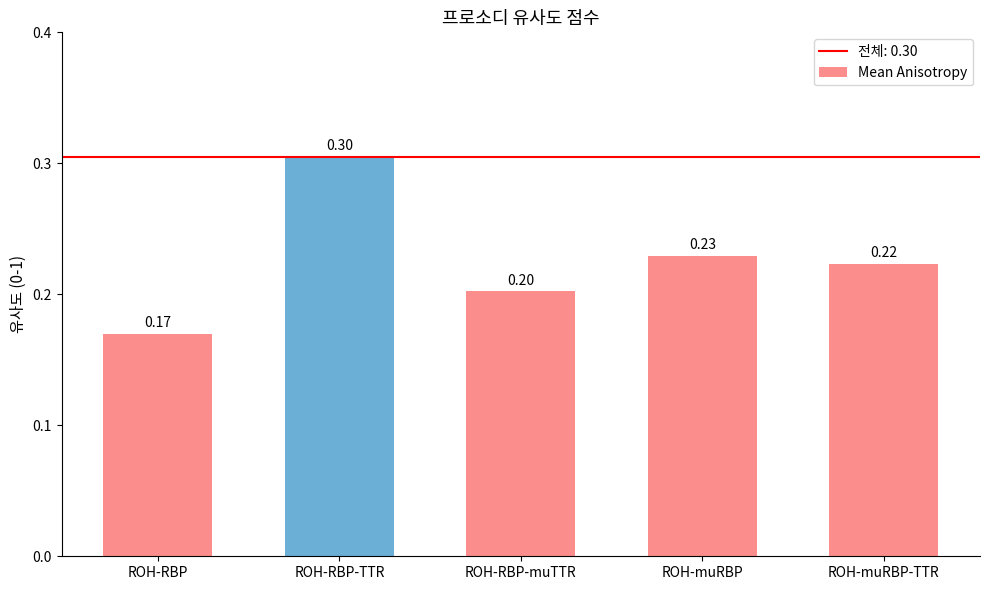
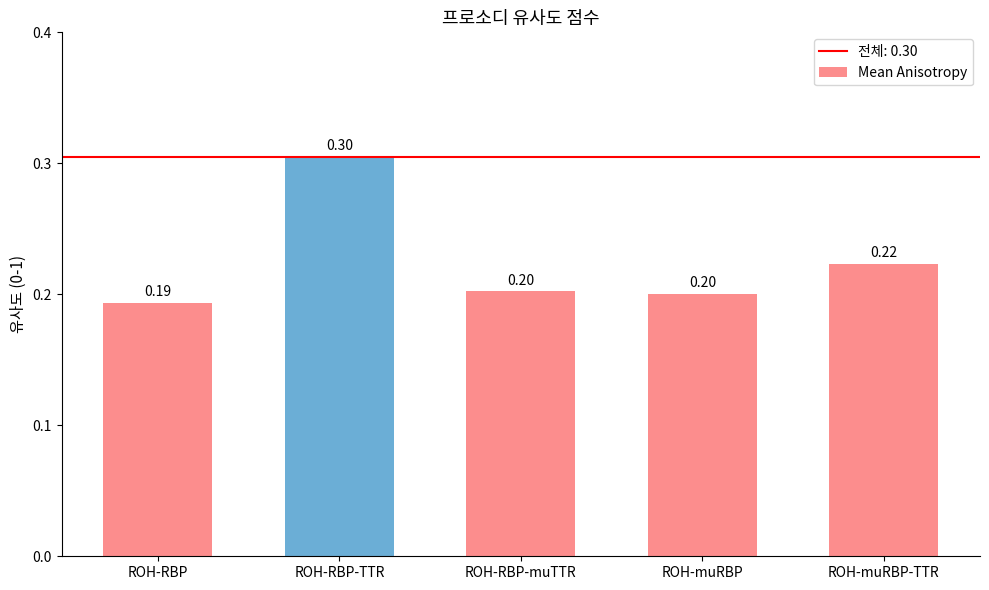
  {
-   "ROH-RBP": 0.17,
+   "ROH-RBP": 0.19,
    "ROH-RBP-TTR": 0.30,
    "ROH-RBP-muTTR": 0.20,
-   "ROH-muRBP": 0.23,
+   "ROH-muRBP": 0.20,
    "ROH-muRBP-TTR": 0.22
  }
